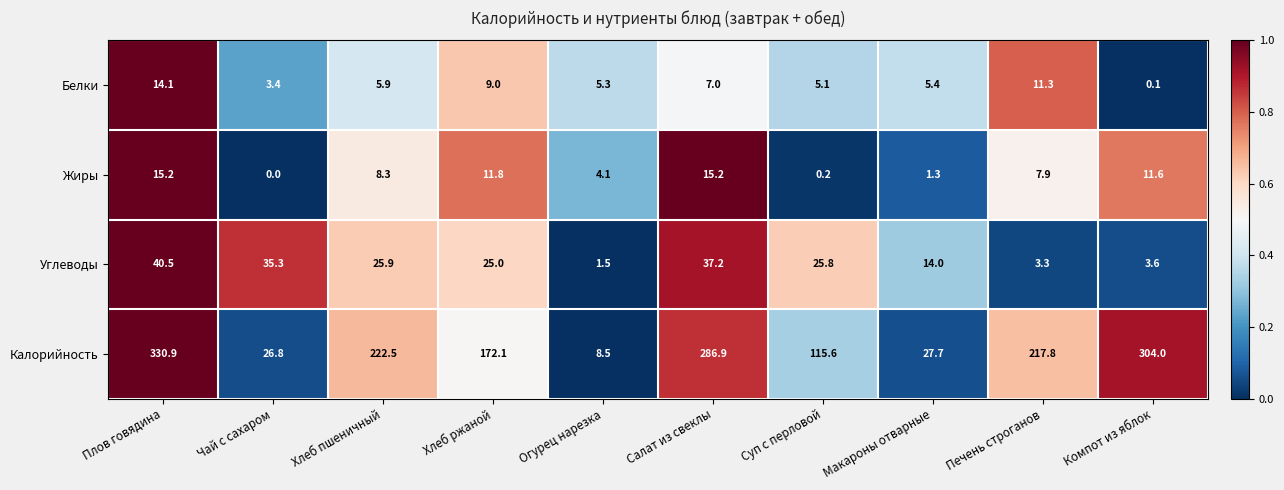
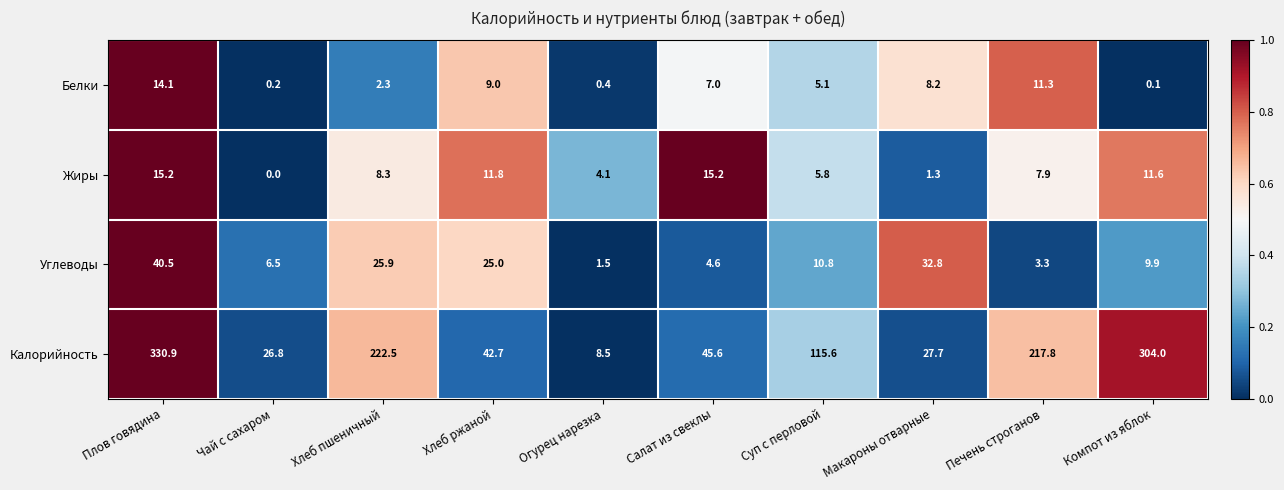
  {
    "Белки": {
      "Плов говядина": 14.1,
-     "Чай с сахаром": 3.4,
-     "Хлеб пшеничный": 5.9,
+     "Чай с сахаром": 0.2,
+     "Хлеб пшеничный": 2.3,
      "Хлеб ржаной": 9.0,
-     "Огурец нарезка": 5.3,
+     "Огурец нарезка": 0.4,
      "Салат из свеклы": 7.0,
      "Суп с перловой": 5.1,
-     "Макароны отварные": 5.4,
+     "Макароны отварные": 8.2,
      "Печень строганов": 11.3,
      "Компот из яблок": 0.1
    },
    "Жиры": {
      "Плов говядина": 15.2,
      "Чай с сахаром": 0.0,
      "Хлеб пшеничный": 8.3,
      "Хлеб ржаной": 11.8,
      "Огурец нарезка": 4.1,
      "Салат из свеклы": 15.2,
-     "Суп с перловой": 0.2,
+     "Суп с перловой": 5.8,
      "Макароны отварные": 1.3,
      "Печень строганов": 7.9,
      "Компот из яблок": 11.6
    },
    "Углеводы": {
      "Плов говядина": 40.5,
-     "Чай с сахаром": 35.3,
+     "Чай с сахаром": 6.5,
      "Хлеб пшеничный": 25.9,
      "Хлеб ржаной": 25.0,
      "Огурец нарезка": 1.5,
-     "Салат из свеклы": 37.2,
-     "Суп с перловой": 25.8,
-     "Макароны отварные": 14.0,
+     "Салат из свеклы": 4.6,
+     "Суп с перловой": 10.8,
+     "Макароны отварные": 32.8,
      "Печень строганов": 3.3,
-     "Компот из яблок": 3.6
+     "Компот из яблок": 9.9
    },
    "Калорийность": {
      "Плов говядина": 330.9,
      "Чай с сахаром": 26.8,
      "Хлеб пшеничный": 222.5,
-     "Хлеб ржаной": 172.1,
+     "Хлеб ржаной": 42.7,
      "Огурец нарезка": 8.5,
-     "Салат из свеклы": 286.9,
+     "Салат из свеклы": 45.6,
      "Суп с перловой": 115.6,
      "Макароны отварные": 27.7,
      "Печень строганов": 217.8,
      "Компот из яблок": 304.0
    }
  }
